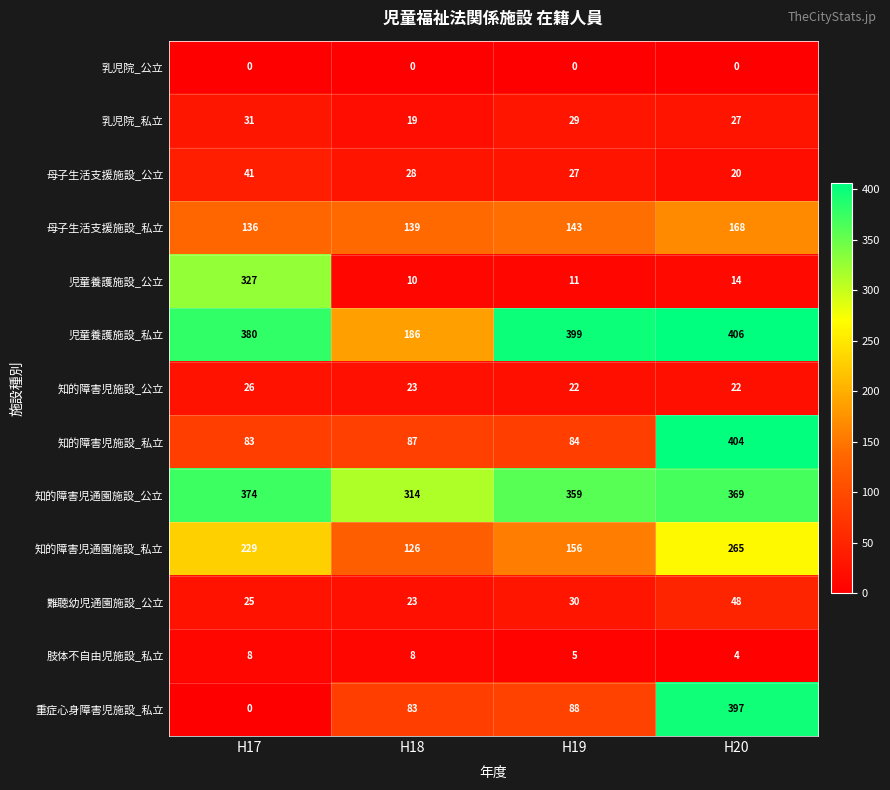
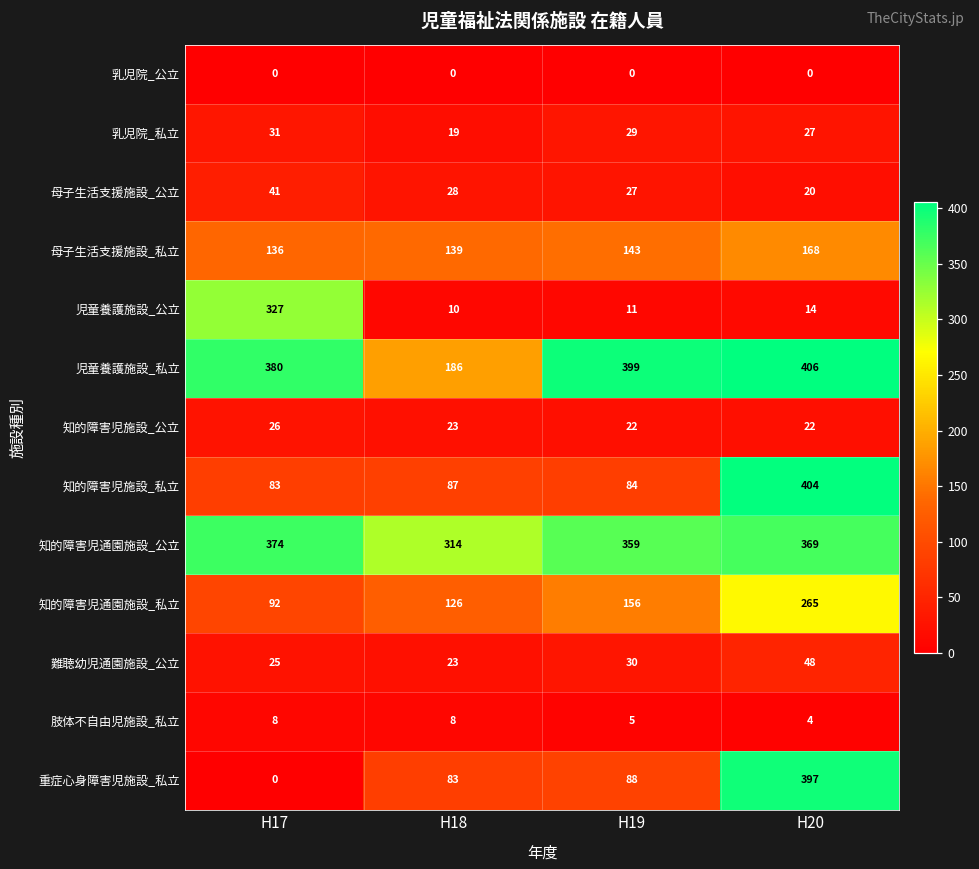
  {
    "乳児院_公立": {
      "H17": 0,
      "H18": 0,
      "H19": 0,
      "H20": 0
    },
    "乳児院_私立": {
      "H17": 31,
      "H18": 19,
      "H19": 29,
      "H20": 27
    },
    "母子生活支援施設_公立": {
      "H17": 41,
      "H18": 28,
      "H19": 27,
      "H20": 20
    },
    "母子生活支援施設_私立": {
      "H17": 136,
      "H18": 139,
      "H19": 143,
      "H20": 168
    },
    "児童養護施設_公立": {
      "H17": 327,
      "H18": 10,
      "H19": 11,
      "H20": 14
    },
    "児童養護施設_私立": {
      "H17": 380,
      "H18": 186,
      "H19": 399,
      "H20": 406
    },
    "知的障害児施設_公立": {
      "H17": 26,
      "H18": 23,
      "H19": 22,
      "H20": 22
    },
    "知的障害児施設_私立": {
      "H17": 83,
      "H18": 87,
      "H19": 84,
      "H20": 404
    },
    "知的障害児通園施設_公立": {
      "H17": 374,
      "H18": 314,
      "H19": 359,
      "H20": 369
    },
    "知的障害児通園施設_私立": {
-     "H17": 229,
+     "H17": 92,
      "H18": 126,
      "H19": 156,
      "H20": 265
    },
    "難聴幼児通園施設_公立": {
      "H17": 25,
      "H18": 23,
      "H19": 30,
      "H20": 48
    },
    "肢体不自由児施設_私立": {
      "H17": 8,
      "H18": 8,
      "H19": 5,
      "H20": 4
    },
    "重症心身障害児施設_私立": {
      "H17": 0,
      "H18": 83,
      "H19": 88,
      "H20": 397
    }
  }
